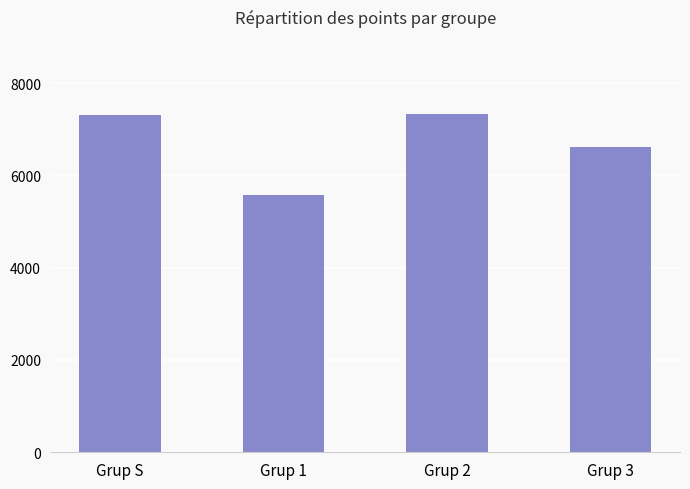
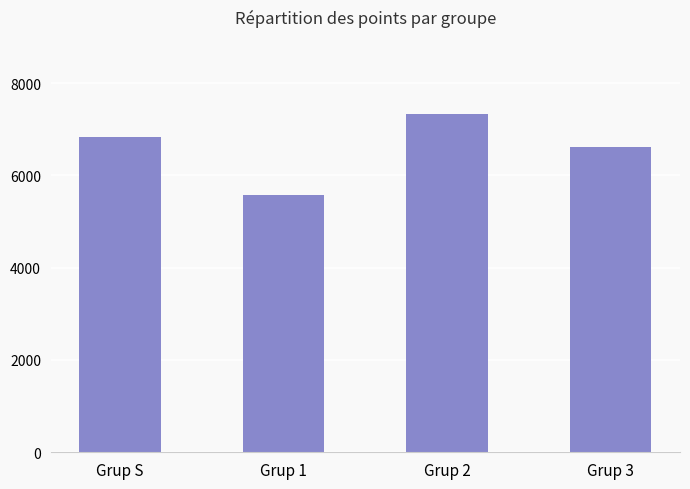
  {
-   "Grup S": 7300,
+   "Grup S": 6800,
    "Grup 1": 5600,
    "Grup 2": 7300,
    "Grup 3": 6600
  }
